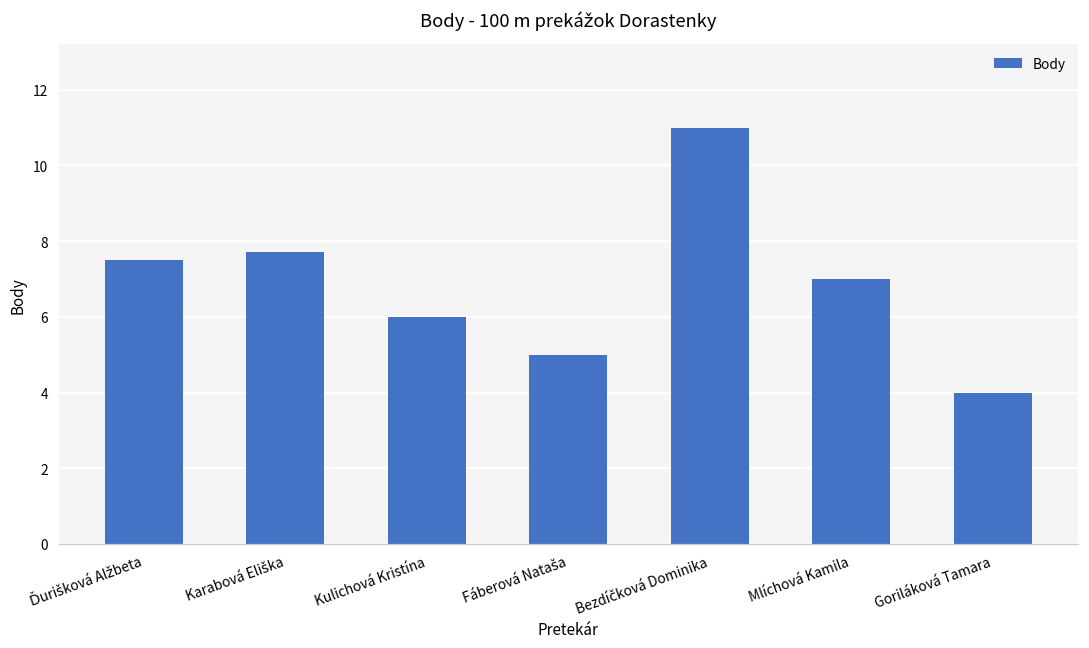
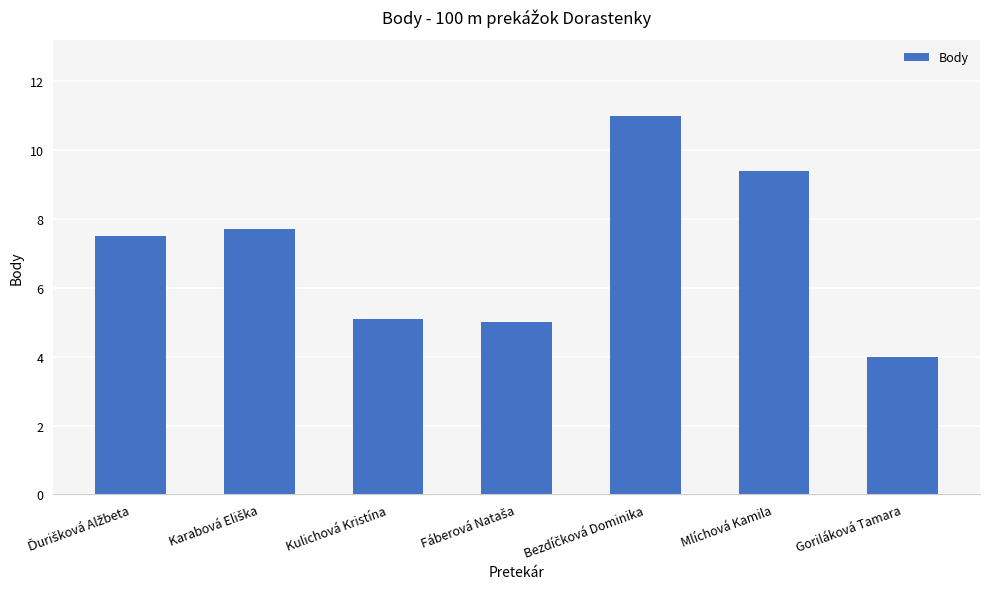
  {
    "Ďurišková Alžbeta": 7.5,
    "Karabová Eliška": 7.7,
-   "Kulichová Kristína": 6.0,
+   "Kulichová Kristína": 5.1,
    "Fáberová Nataša": 5.0,
    "Bezdíčková Dominika": 11.0,
-   "Mlíchová Kamila": 7.0,
+   "Mlíchová Kamila": 9.4,
    "Goriláková Tamara": 4.0
  }
